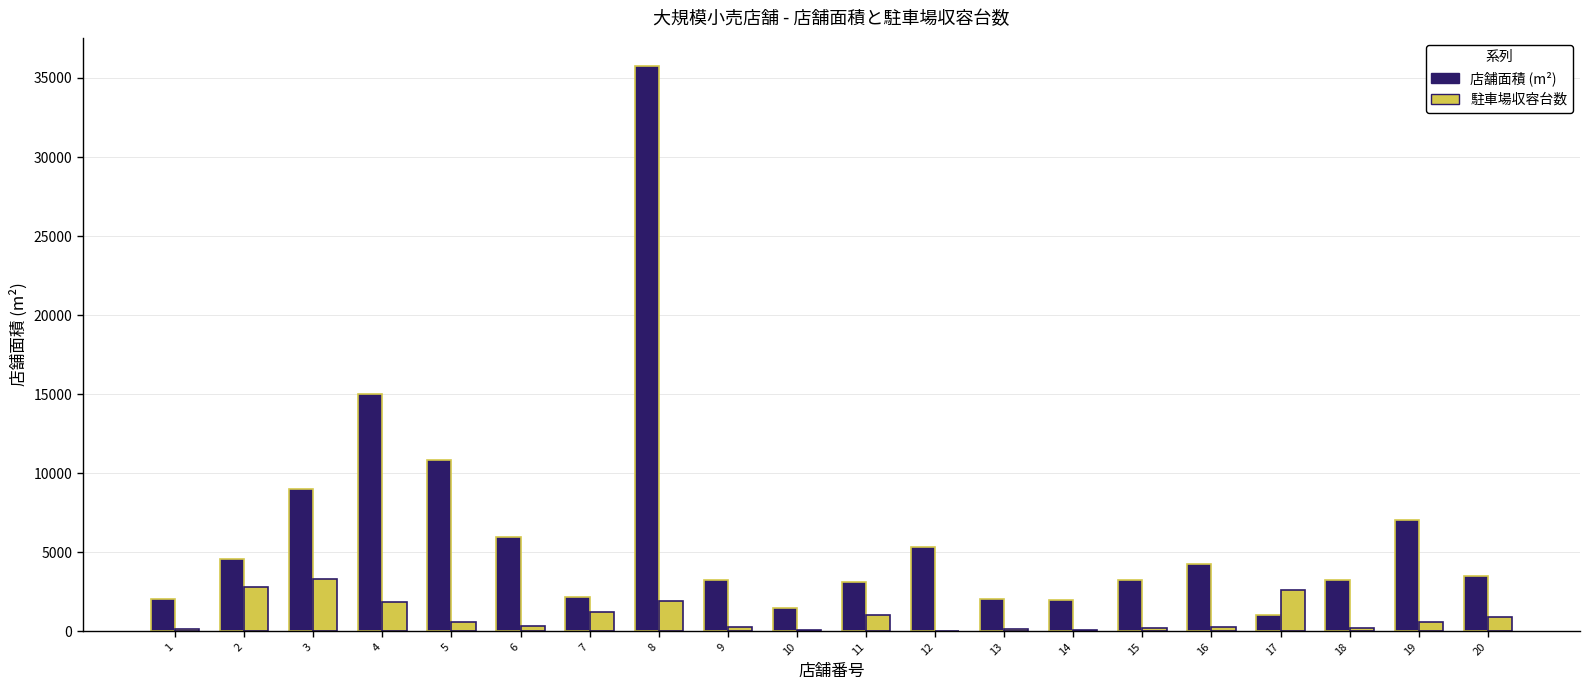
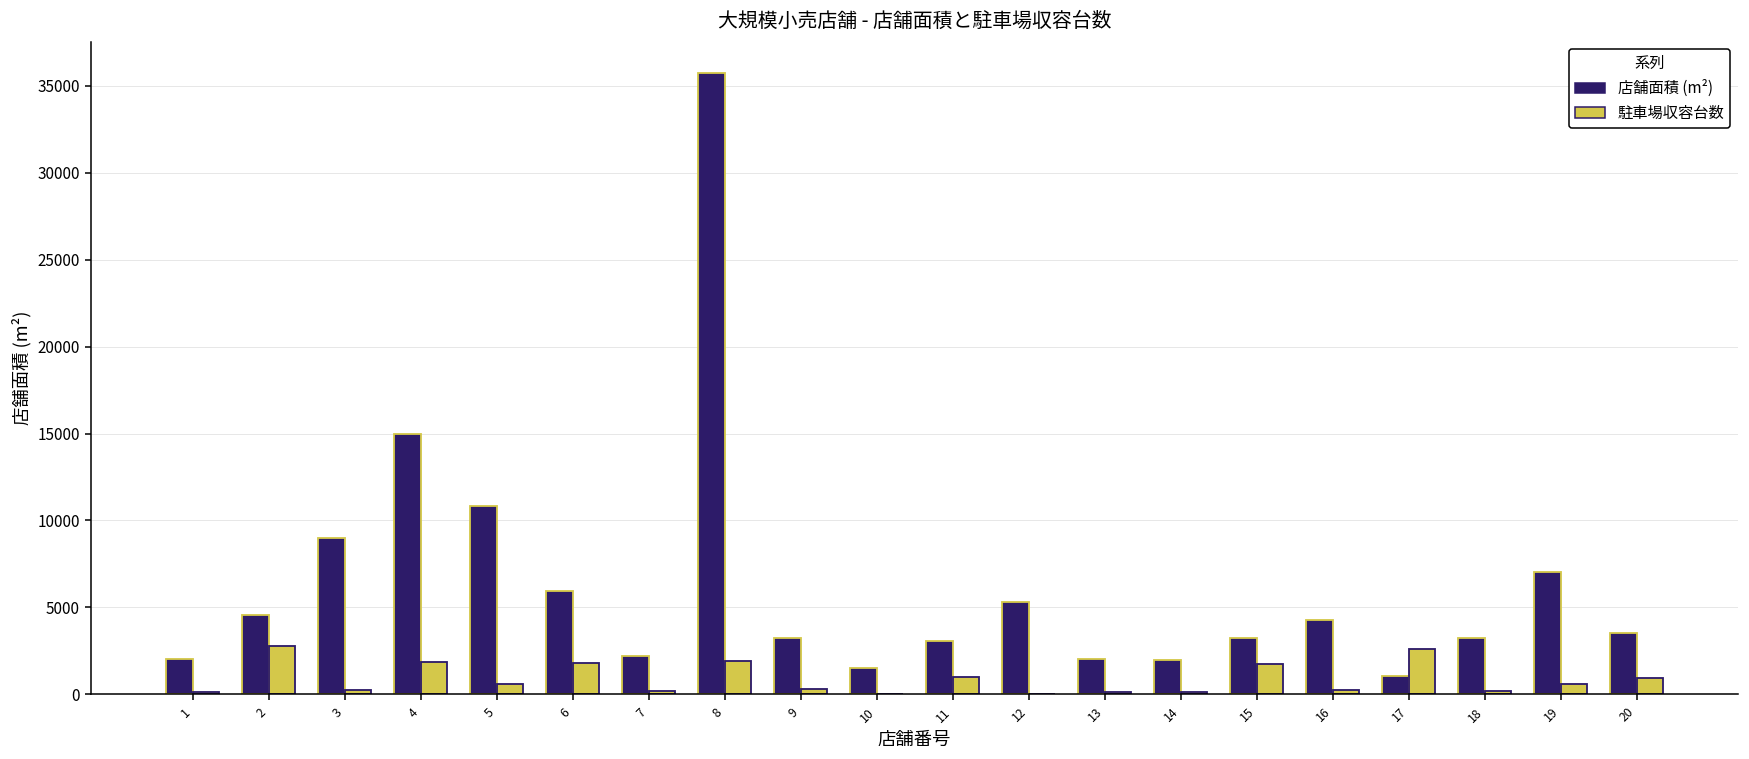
  {
    "駐車場収容台数": {
      "2": 2800,
-     "3": 3300,
+     "3": 200,
      "4": 1900,
      "5": 600,
-     "6": 400,
-     "7": 1200,
+     "6": 1800,
+     "7": 200,
      "8": 1900,
      "9": 300,
      "11": 1000,
-     "15": 200,
+     "15": 1700,
      "16": 300,
      "17": 2600,
      "18": 200,
      "19": 600,
      "20": 900
    }
  }
